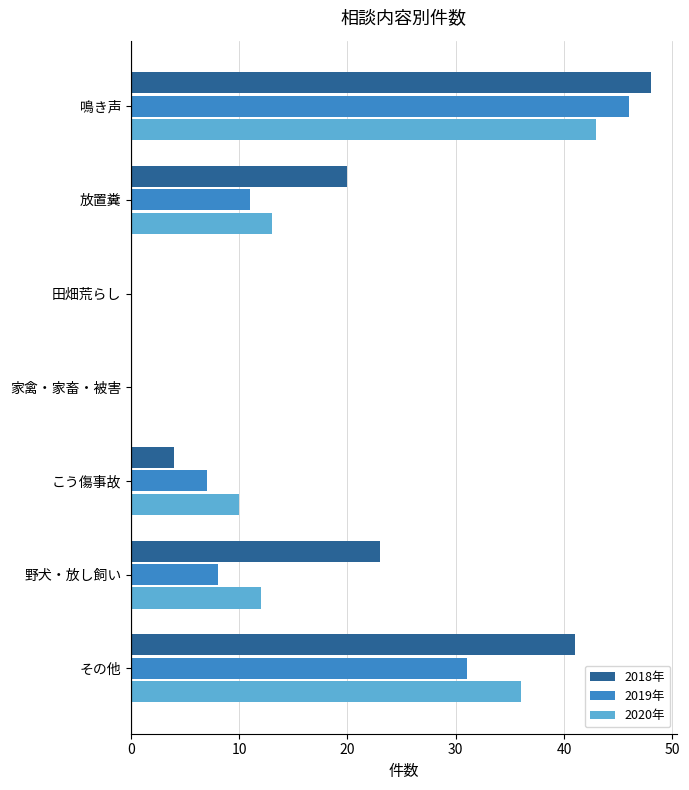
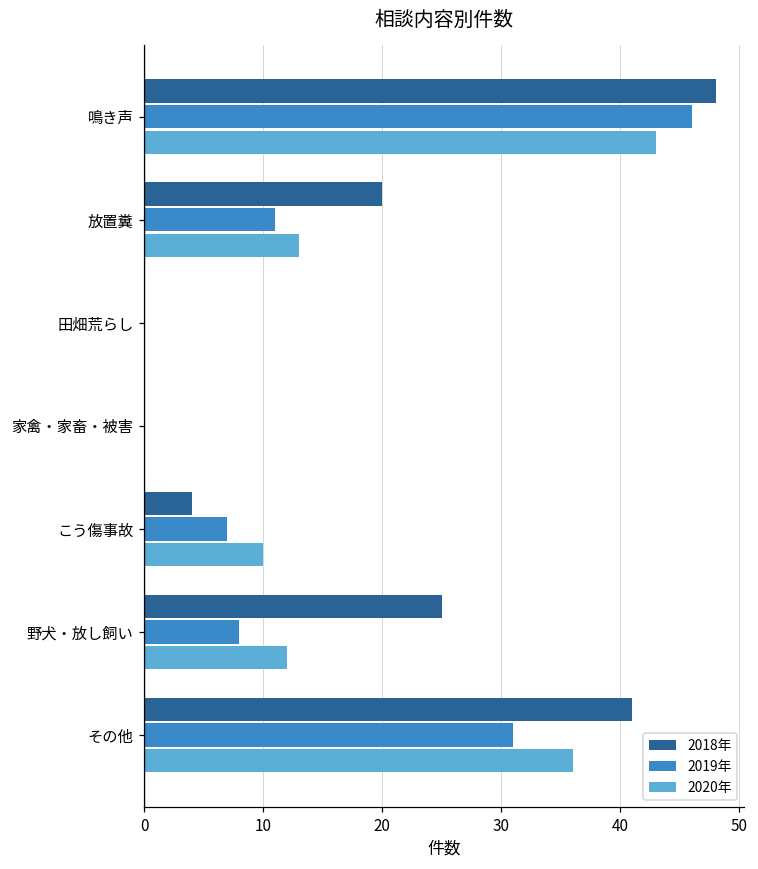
  {
    "2018年": {
      "鳴き声": 48,
      "放置糞": 20,
      "田畑荒らし": 0,
      "家禽・家畜・被害": 0,
      "こう傷事故": 4,
-     "野犬・放し飼い": 23,
+     "野犬・放し飼い": 25,
      "その他": 41
    }
  }
